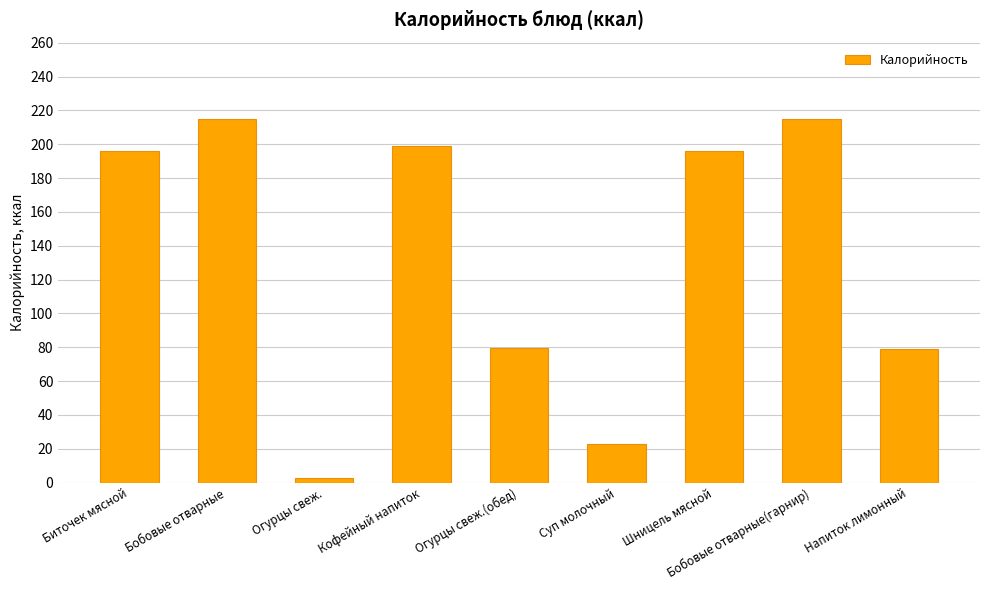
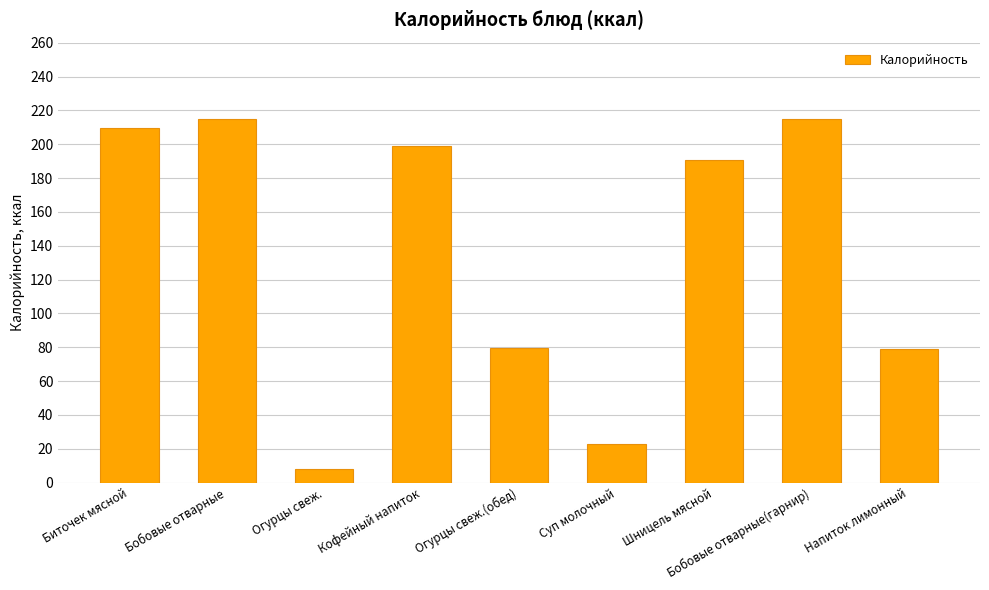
  {
-   "Биточек мясной": 196,
+   "Биточек мясной": 209,
    "Бобовые отварные": 215,
-   "Огурцы свеж.": 3,
+   "Огурцы свеж.": 8,
    "Кофейный напиток": 199,
    "Огурцы свеж.(обед)": 80,
    "Суп молочный": 23,
-   "Шницель мясной": 196,
+   "Шницель мясной": 191,
    "Бобовые отварные(гарнир)": 215,
    "Напиток лимонный": 79
  }
